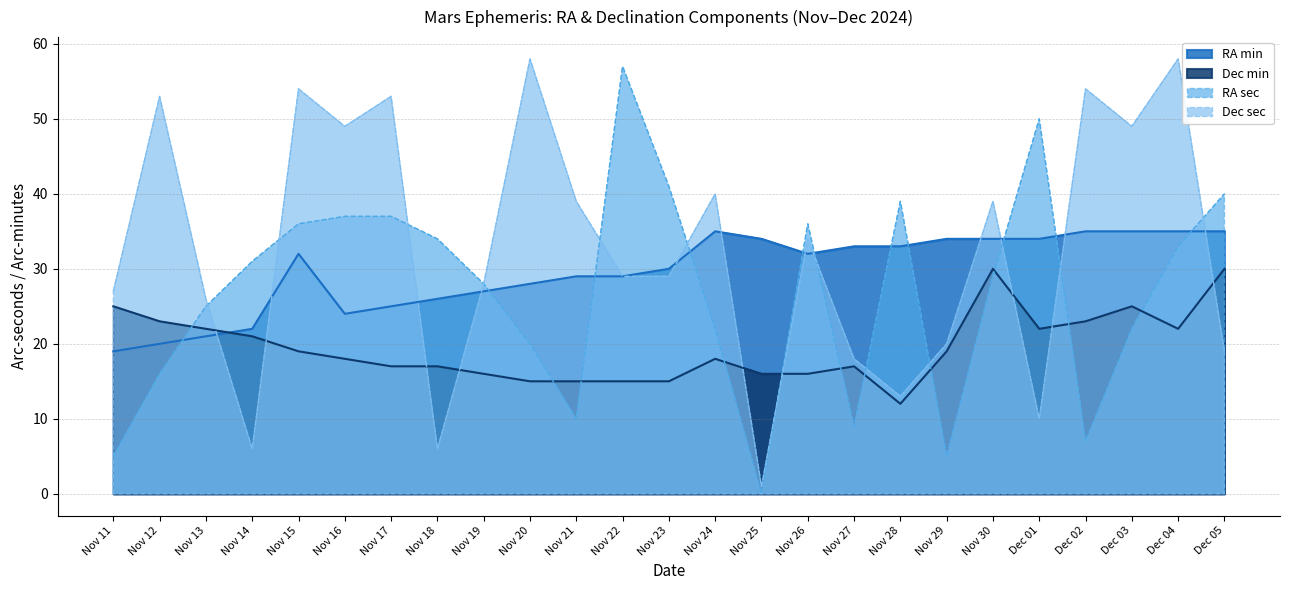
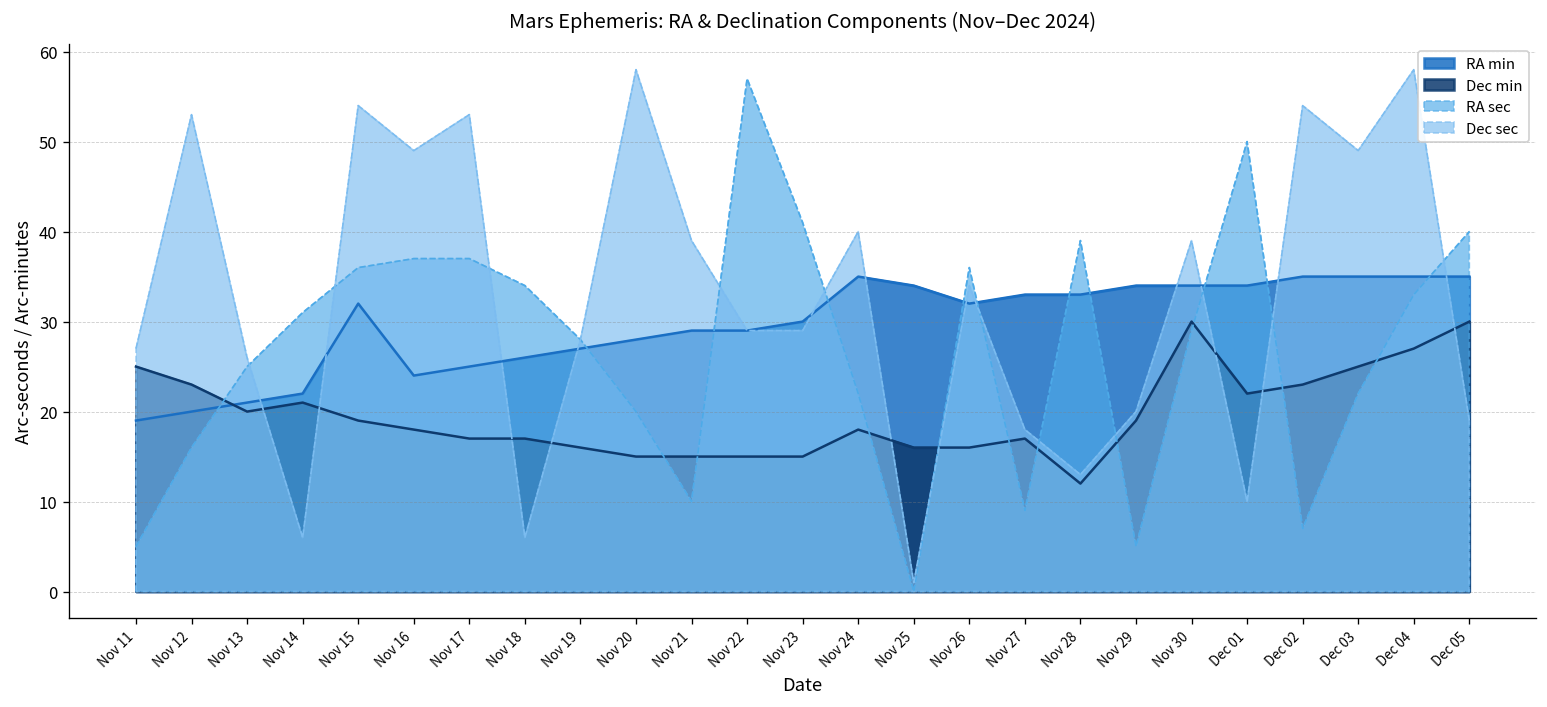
  {
    "RA min": {
      "Nov 11": 19,
      "Nov 12": 20,
      "Nov 13": 21,
      "Nov 14": 22,
      "Nov 15": 32,
      "Nov 16": 24,
      "Nov 17": 25,
      "Nov 18": 26,
      "Nov 19": 27,
      "Nov 20": 28,
      "Nov 21": 29,
      "Nov 23": 30,
      "Nov 24": 35,
      "Nov 25": 34,
      "Nov 26": 32,
      "Nov 27": 33,
      "Nov 28": 33,
      "Nov 29": 34,
      "Nov 30": 34,
      "Dec 01": 34,
      "Dec 02": 35,
      "Dec 03": 35,
      "Dec 04": 35,
      "Dec 05": 35
    },
    "Dec min": {
      "Nov 11": 25,
      "Nov 12": 23,
-     "Nov 13": 22,
+     "Nov 13": 20,
      "Nov 14": 21,
      "Nov 15": 19,
      "Nov 16": 18,
      "Nov 17": 17,
      "Nov 18": 17,
      "Nov 19": 16,
      "Nov 20": 15,
      "Nov 21": 15,
      "Nov 22": 15,
      "Nov 23": 15,
      "Nov 24": 18,
      "Nov 25": 16,
      "Nov 26": 16,
      "Nov 27": 17,
      "Nov 28": 12,
      "Nov 29": 19,
      "Nov 30": 30,
      "Dec 01": 22,
      "Dec 02": 23,
      "Dec 03": 25,
-     "Dec 04": 22,
+     "Dec 04": 27,
      "Dec 05": 30
    }
  }
